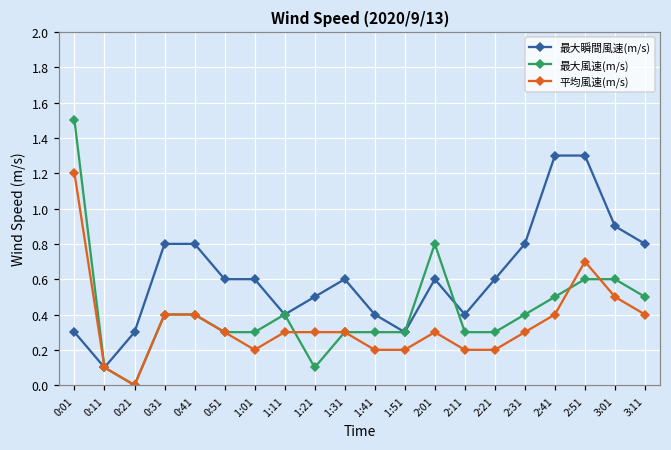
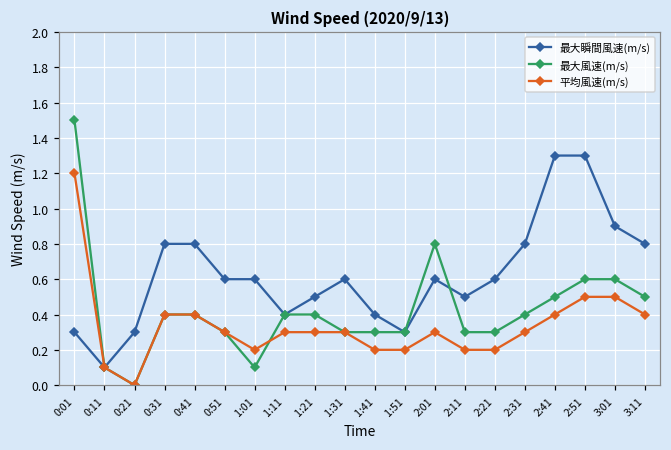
  {
    "最大瞬間風速(m/s)": {
      "0:01": 0.3,
      "0:21": 0.3,
      "0:31": 0.8,
      "0:41": 0.8,
      "0:51": 0.6,
      "1:01": 0.6,
      "1:21": 0.5,
      "1:31": 0.6,
      "1:41": 0.4,
      "2:01": 0.6,
-     "2:11": 0.4,
+     "2:11": 0.5,
      "2:21": 0.6,
      "2:31": 0.8,
      "2:41": 1.3,
      "2:51": 1.3,
      "3:01": 0.9,
      "3:11": 0.8
    },
    "最大風速(m/s)": {
      "0:01": 1.5,
-     "1:01": 0.3,
-     "1:21": 0.1,
+     "1:01": 0.1,
+     "1:21": 0.4,
      "1:41": 0.3,
      "2:01": 0.8,
      "2:11": 0.3,
      "2:21": 0.3,
      "2:31": 0.4,
      "2:41": 0.5,
      "2:51": 0.6,
      "3:01": 0.6,
      "3:11": 0.5
    },
    "平均風速(m/s)": {
      "0:01": 1.2,
      "1:01": 0.2,
      "1:11": 0.3,
      "1:21": 0.3,
      "1:41": 0.2,
      "1:51": 0.2,
      "2:01": 0.3,
      "2:11": 0.2,
      "2:21": 0.2,
      "2:31": 0.3,
      "2:41": 0.4,
-     "2:51": 0.7,
+     "2:51": 0.5,
      "3:01": 0.5,
      "3:11": 0.4
    }
  }
